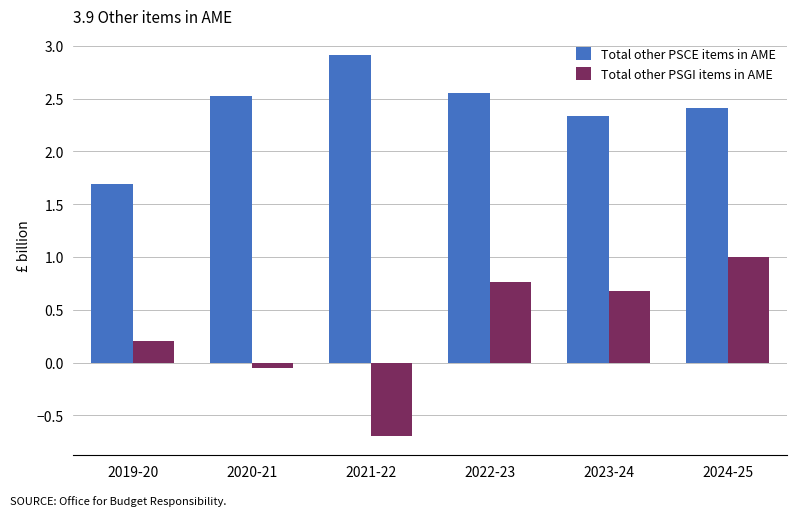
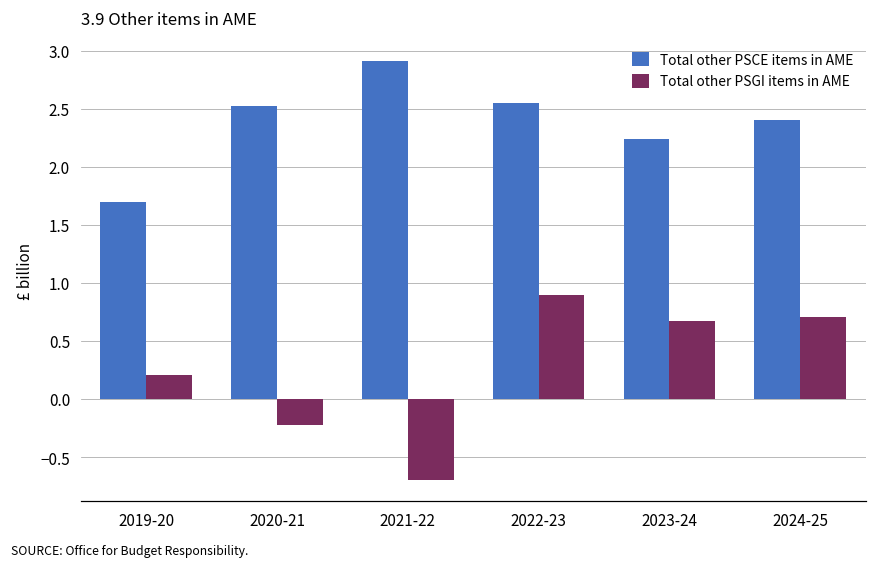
  {
    "Total other PSCE items in AME": {
      "2019-20": 1.70,
      "2020-21": 2.52,
      "2021-22": 2.91,
      "2022-23": 2.55,
-     "2023-24": 2.34,
+     "2023-24": 2.24,
      "2024-25": 2.41
    },
    "Total other PSGI items in AME": {
      "2019-20": 0.21,
-     "2020-21": -0.05,
+     "2020-21": -0.22,
      "2021-22": -0.70,
-     "2022-23": 0.76,
+     "2022-23": 0.90,
      "2023-24": 0.67,
-     "2024-25": 1.00
+     "2024-25": 0.70
    }
  }
